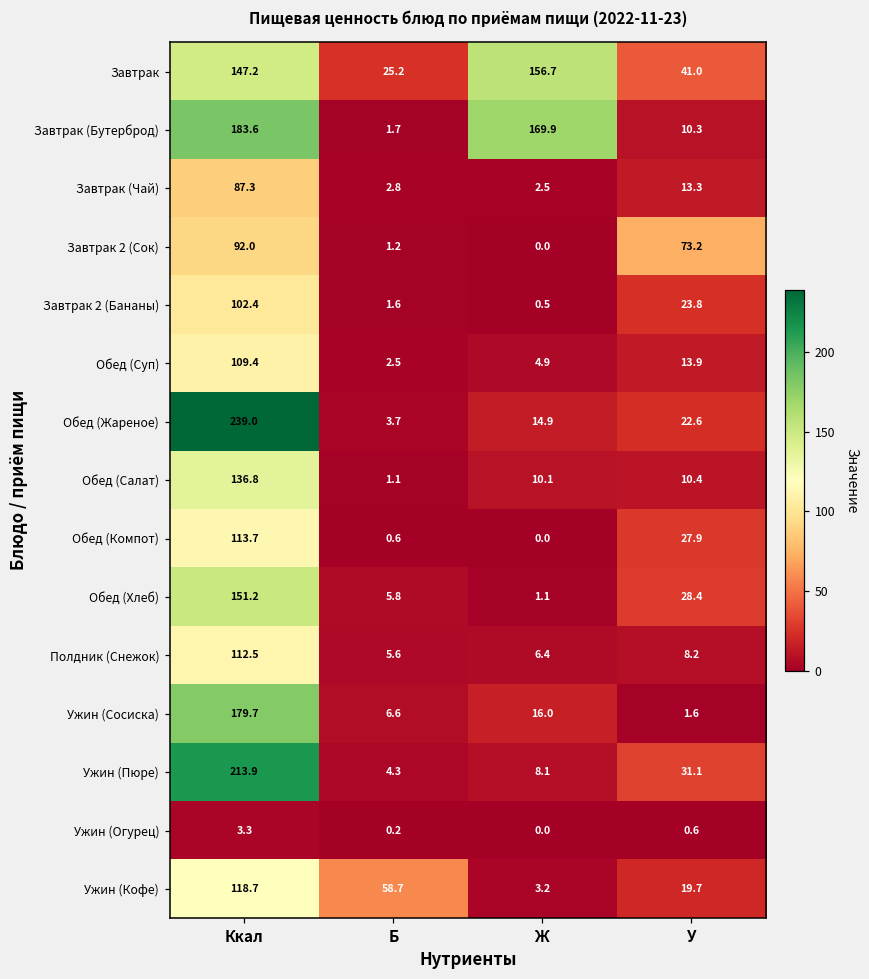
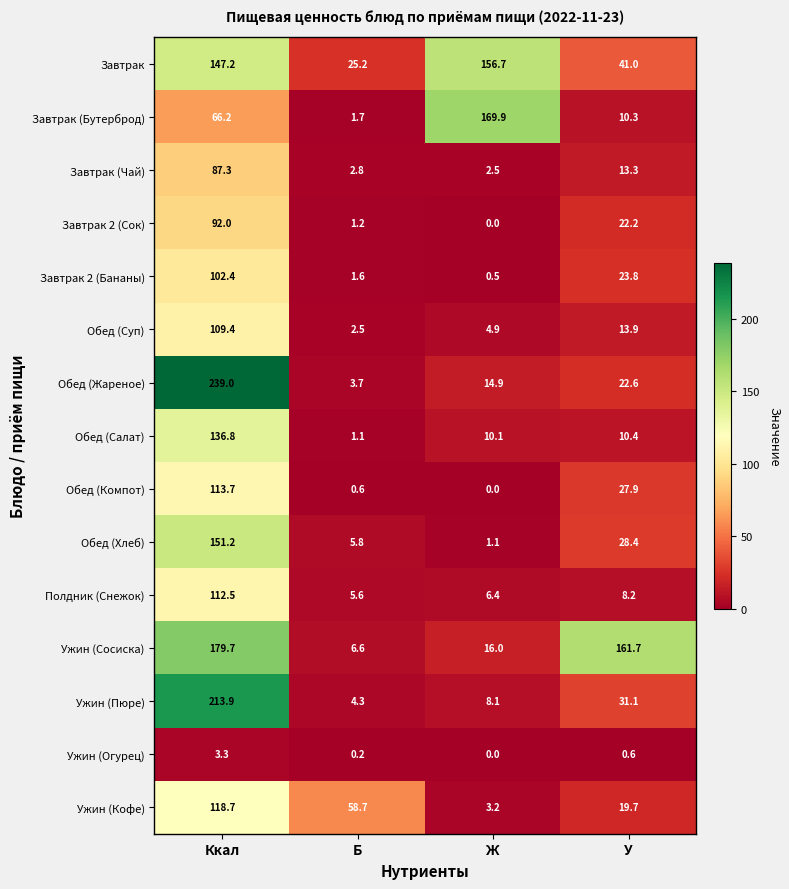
  {
    "Завтрак": {
      "Ккал": 147.2,
      "Б": 25.2,
      "Ж": 156.7,
      "У": 41.0
    },
    "Завтрак (Бутерброд)": {
-     "Ккал": 183.6,
+     "Ккал": 66.2,
      "Б": 1.7,
      "Ж": 169.9,
      "У": 10.3
    },
    "Завтрак (Чай)": {
      "Ккал": 87.3,
      "Б": 2.8,
      "Ж": 2.5,
      "У": 13.3
    },
    "Завтрак 2 (Сок)": {
      "Ккал": 92.0,
      "Б": 1.2,
      "Ж": 0.0,
-     "У": 73.2
+     "У": 22.2
    },
    "Завтрак 2 (Бананы)": {
      "Ккал": 102.4,
      "Б": 1.6,
      "Ж": 0.5,
      "У": 23.8
    },
    "Обед (Суп)": {
      "Ккал": 109.4,
      "Б": 2.5,
      "Ж": 4.9,
      "У": 13.9
    },
    "Обед (Жареное)": {
      "Ккал": 239.0,
      "Б": 3.7,
      "Ж": 14.9,
      "У": 22.6
    },
    "Обед (Салат)": {
      "Ккал": 136.8,
      "Б": 1.1,
      "Ж": 10.1,
      "У": 10.4
    },
    "Обед (Компот)": {
      "Ккал": 113.7,
      "Б": 0.6,
      "Ж": 0.0,
      "У": 27.9
    },
    "Обед (Хлеб)": {
      "Ккал": 151.2,
      "Б": 5.8,
      "Ж": 1.1,
      "У": 28.4
    },
    "Полдник (Снежок)": {
      "Ккал": 112.5,
      "Б": 5.6,
      "Ж": 6.4,
      "У": 8.2
    },
    "Ужин (Сосиска)": {
      "Ккал": 179.7,
      "Б": 6.6,
      "Ж": 16.0,
-     "У": 1.6
+     "У": 161.7
    },
    "Ужин (Пюре)": {
      "Ккал": 213.9,
      "Б": 4.3,
      "Ж": 8.1,
      "У": 31.1
    },
    "Ужин (Огурец)": {
      "Ккал": 3.3,
      "Б": 0.2,
      "Ж": 0.0,
      "У": 0.6
    },
    "Ужин (Кофе)": {
      "Ккал": 118.7,
      "Б": 58.7,
      "Ж": 3.2,
      "У": 19.7
    }
  }
